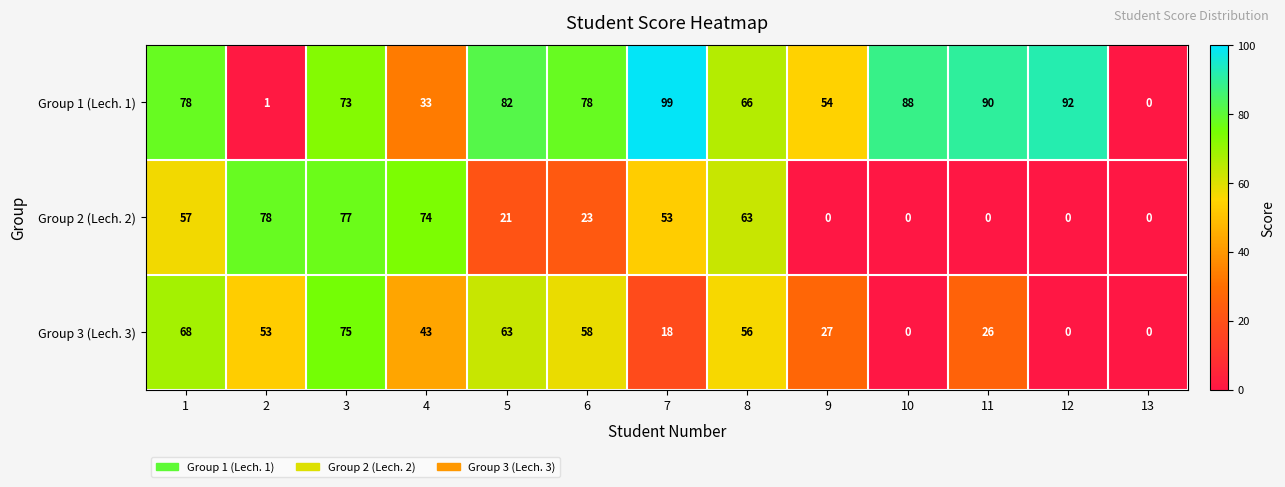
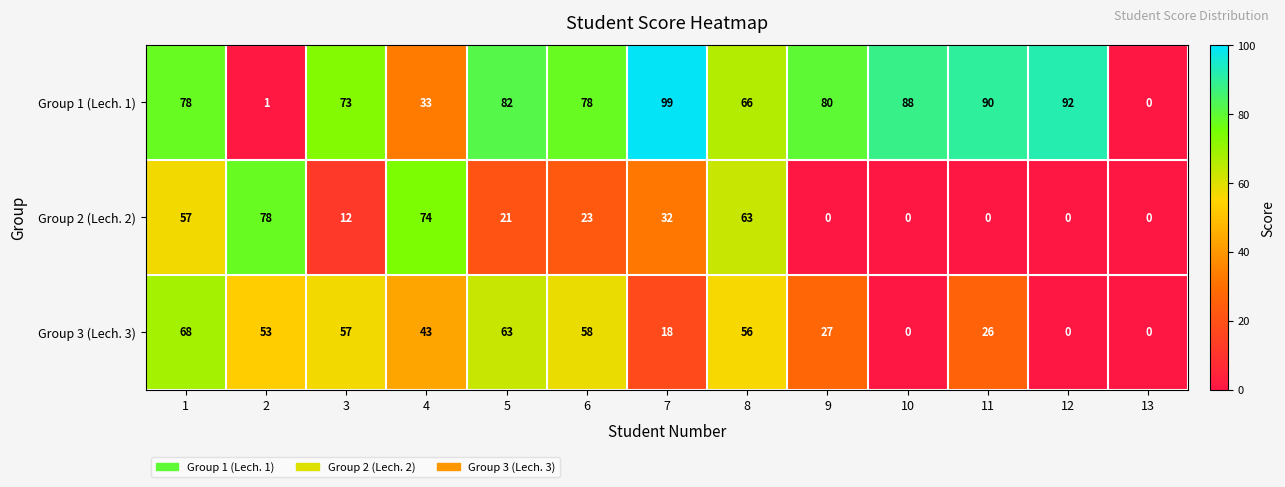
  {
    "Group 1 (Lech. 1)": {
      "1": 78,
      "2": 1,
      "3": 73,
      "4": 33,
      "5": 82,
      "6": 78,
      "7": 99,
      "8": 66,
-     "9": 54,
+     "9": 80,
      "10": 88,
      "11": 90,
      "12": 92,
      "13": 0
    },
    "Group 2 (Lech. 2)": {
      "1": 57,
      "2": 78,
-     "3": 77,
+     "3": 12,
      "4": 74,
      "5": 21,
      "6": 23,
-     "7": 53,
+     "7": 32,
      "8": 63,
      "9": 0,
      "10": 0,
      "11": 0,
      "12": 0,
      "13": 0
    },
    "Group 3 (Lech. 3)": {
      "1": 68,
      "2": 53,
-     "3": 75,
+     "3": 57,
      "4": 43,
      "5": 63,
      "6": 58,
      "7": 18,
      "8": 56,
      "9": 27,
      "10": 0,
      "11": 26,
      "12": 0,
      "13": 0
    }
  }
